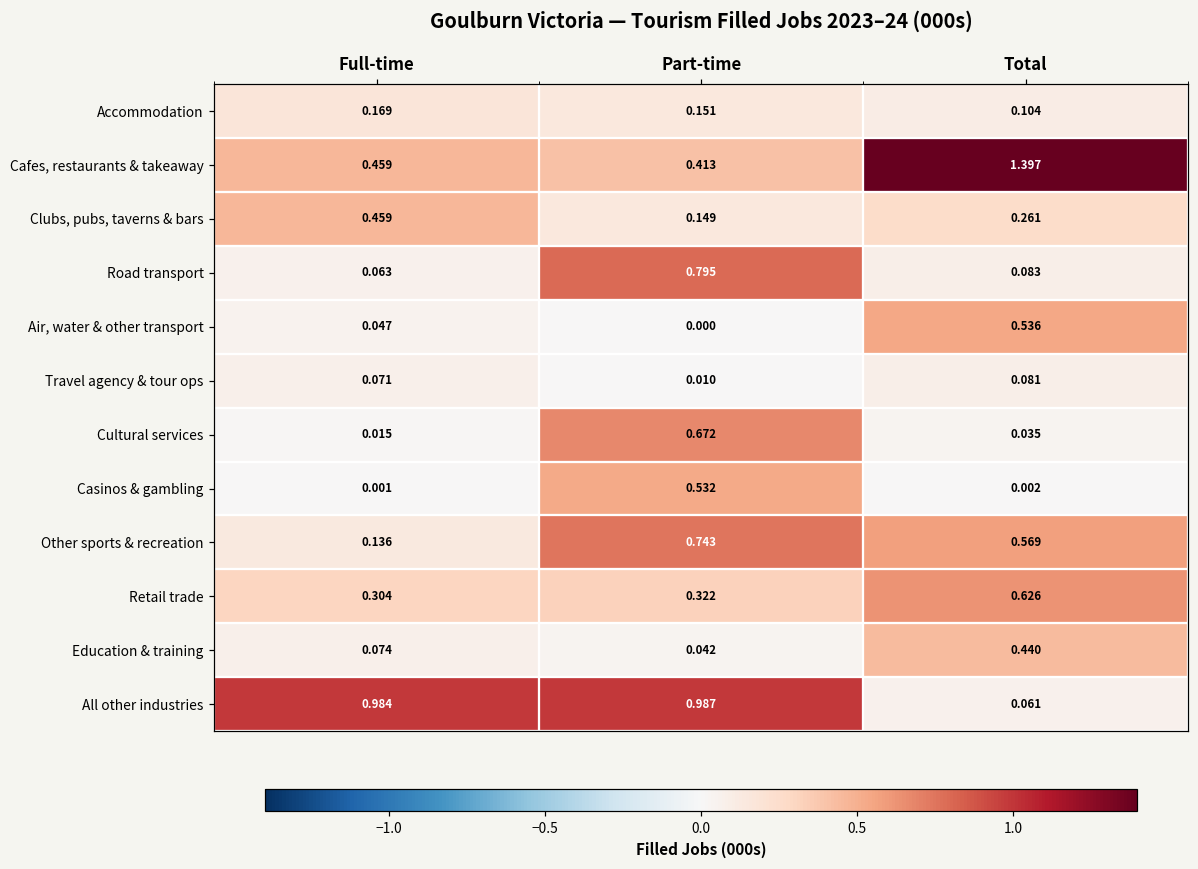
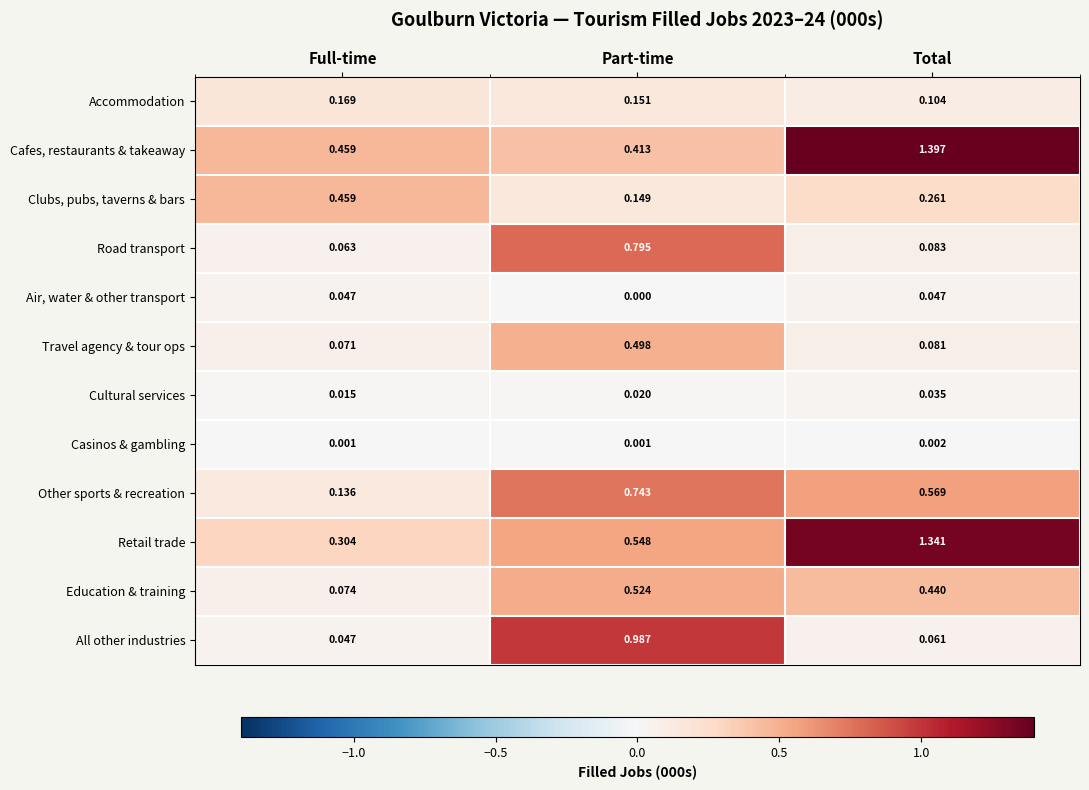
  {
    "Accommodation": {
      "Full-time": 0.169,
      "Part-time": 0.151,
      "Total": 0.104
    },
    "Cafes, restaurants & takeaway": {
      "Full-time": 0.459,
      "Part-time": 0.413,
      "Total": 1.397
    },
    "Clubs, pubs, taverns & bars": {
      "Full-time": 0.459,
      "Part-time": 0.149,
      "Total": 0.261
    },
    "Road transport": {
      "Full-time": 0.063,
      "Part-time": 0.795,
      "Total": 0.083
    },
    "Air, water & other transport": {
      "Full-time": 0.047,
      "Part-time": 0.000,
-     "Total": 0.536
+     "Total": 0.047
    },
    "Travel agency & tour ops": {
      "Full-time": 0.071,
-     "Part-time": 0.010,
+     "Part-time": 0.498,
      "Total": 0.081
    },
    "Cultural services": {
      "Full-time": 0.015,
-     "Part-time": 0.672,
+     "Part-time": 0.020,
      "Total": 0.035
    },
    "Casinos & gambling": {
      "Full-time": 0.001,
-     "Part-time": 0.532,
+     "Part-time": 0.001,
      "Total": 0.002
    },
    "Other sports & recreation": {
      "Full-time": 0.136,
      "Part-time": 0.743,
      "Total": 0.569
    },
    "Retail trade": {
      "Full-time": 0.304,
-     "Part-time": 0.322,
-     "Total": 0.626
+     "Part-time": 0.548,
+     "Total": 1.341
    },
    "Education & training": {
      "Full-time": 0.074,
-     "Part-time": 0.042,
+     "Part-time": 0.524,
      "Total": 0.440
    },
    "All other industries": {
-     "Full-time": 0.984,
+     "Full-time": 0.047,
      "Part-time": 0.987,
      "Total": 0.061
    }
  }
